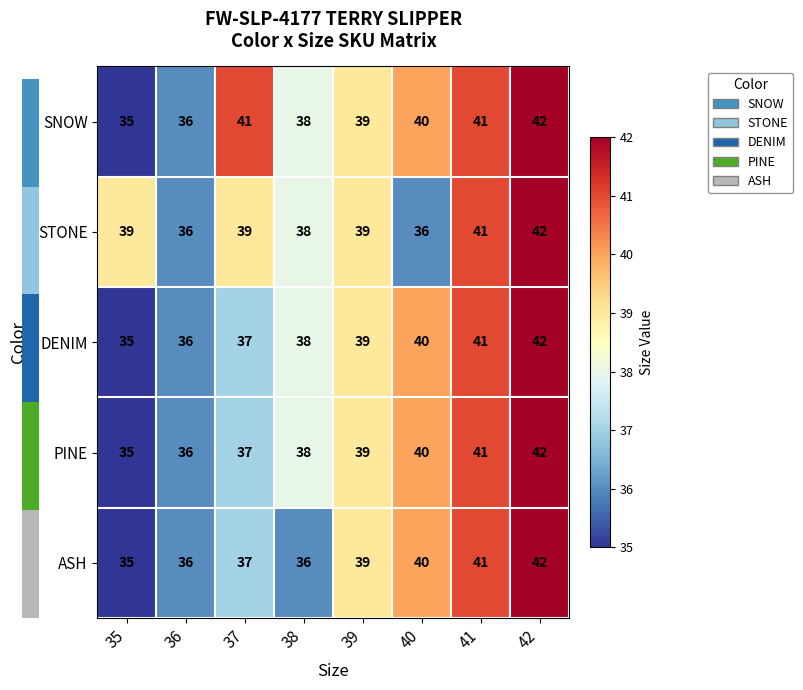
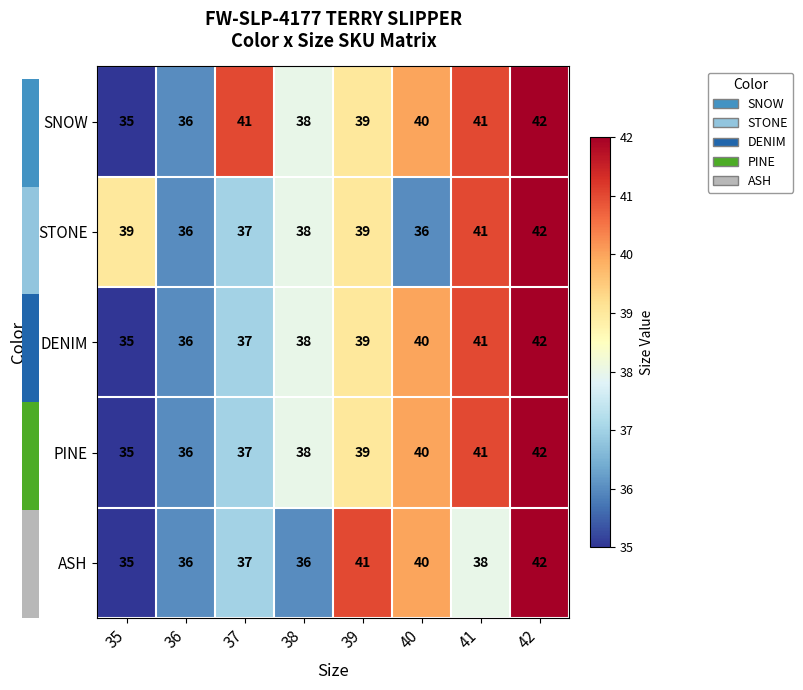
  {
    "FW-SLP-4177 TERRY SLIPPER Color x Size SKU Matrix": {
      "SNOW": {
        "35": 35,
        "36": 36,
        "37": 41,
        "38": 38,
        "39": 39,
        "40": 40,
        "41": 41,
        "42": 42
      },
      "STONE": {
        "35": 39,
        "36": 36,
-       "37": 39,
+       "37": 37,
        "38": 38,
        "39": 39,
        "40": 36,
        "41": 41,
        "42": 42
      },
      "DENIM": {
        "35": 35,
        "36": 36,
        "37": 37,
        "38": 38,
        "39": 39,
        "40": 40,
        "41": 41,
        "42": 42
      },
      "PINE": {
        "35": 35,
        "36": 36,
        "37": 37,
        "38": 38,
        "39": 39,
        "40": 40,
        "41": 41,
        "42": 42
      },
      "ASH": {
        "35": 35,
        "36": 36,
        "37": 37,
        "38": 36,
-       "39": 39,
+       "39": 41,
        "40": 40,
-       "41": 41,
+       "41": 38,
        "42": 42
      }
    }
  }
